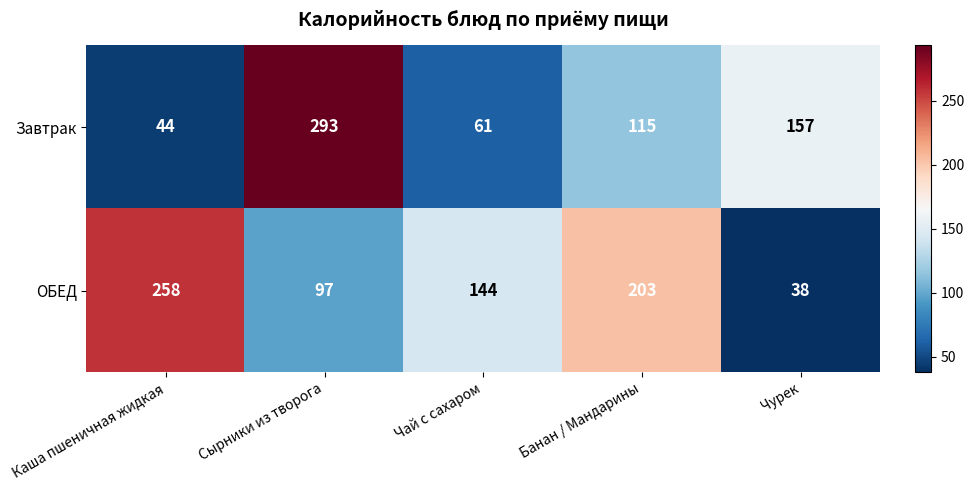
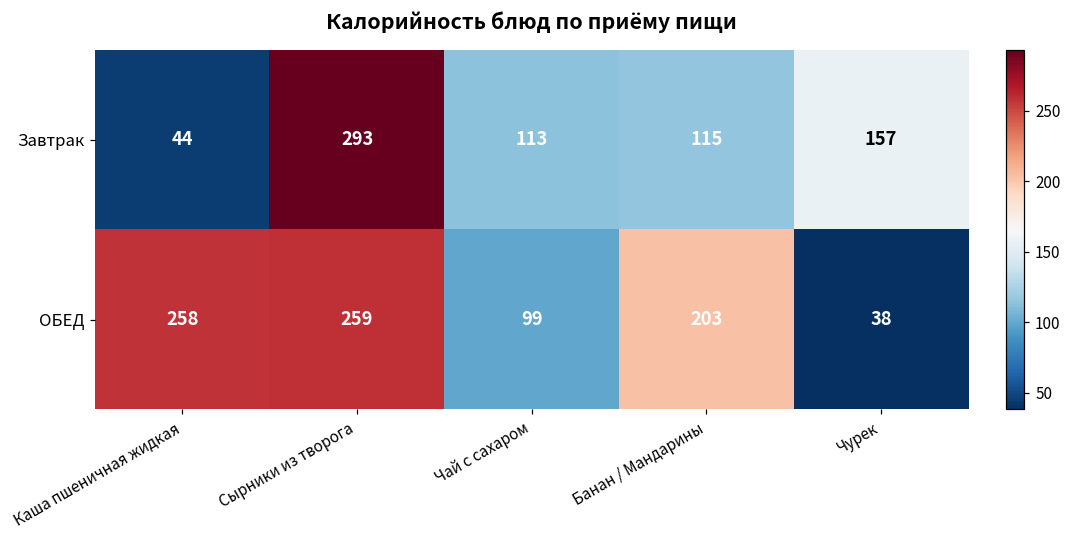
  {
    "Завтрак": {
      "Каша пшеничная жидкая": 44,
      "Сырники из творога": 293,
-     "Чай с сахаром": 61,
+     "Чай с сахаром": 113,
      "Банан / Мандарины": 115,
      "Чурек": 157
    },
    "ОБЕД": {
      "Каша пшеничная жидкая": 258,
-     "Сырники из творога": 97,
-     "Чай с сахаром": 144,
+     "Сырники из творога": 259,
+     "Чай с сахаром": 99,
      "Банан / Мандарины": 203,
      "Чурек": 38
    }
  }
